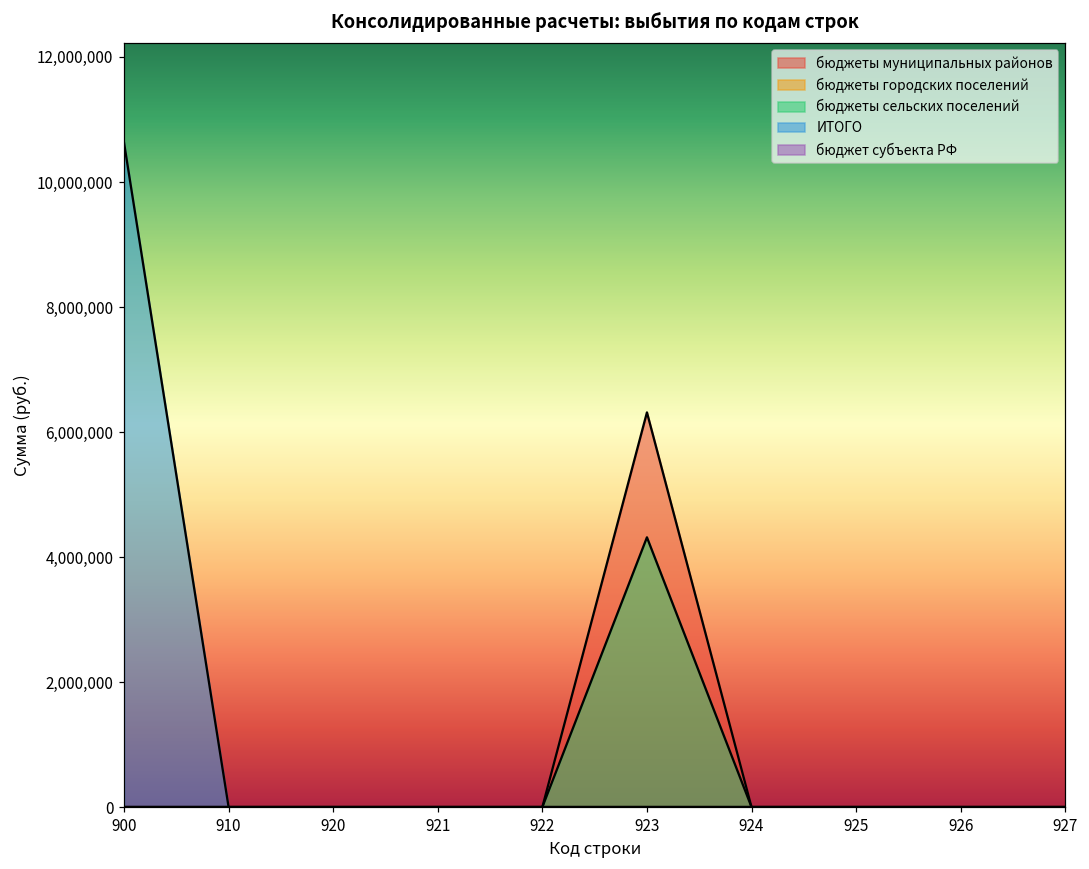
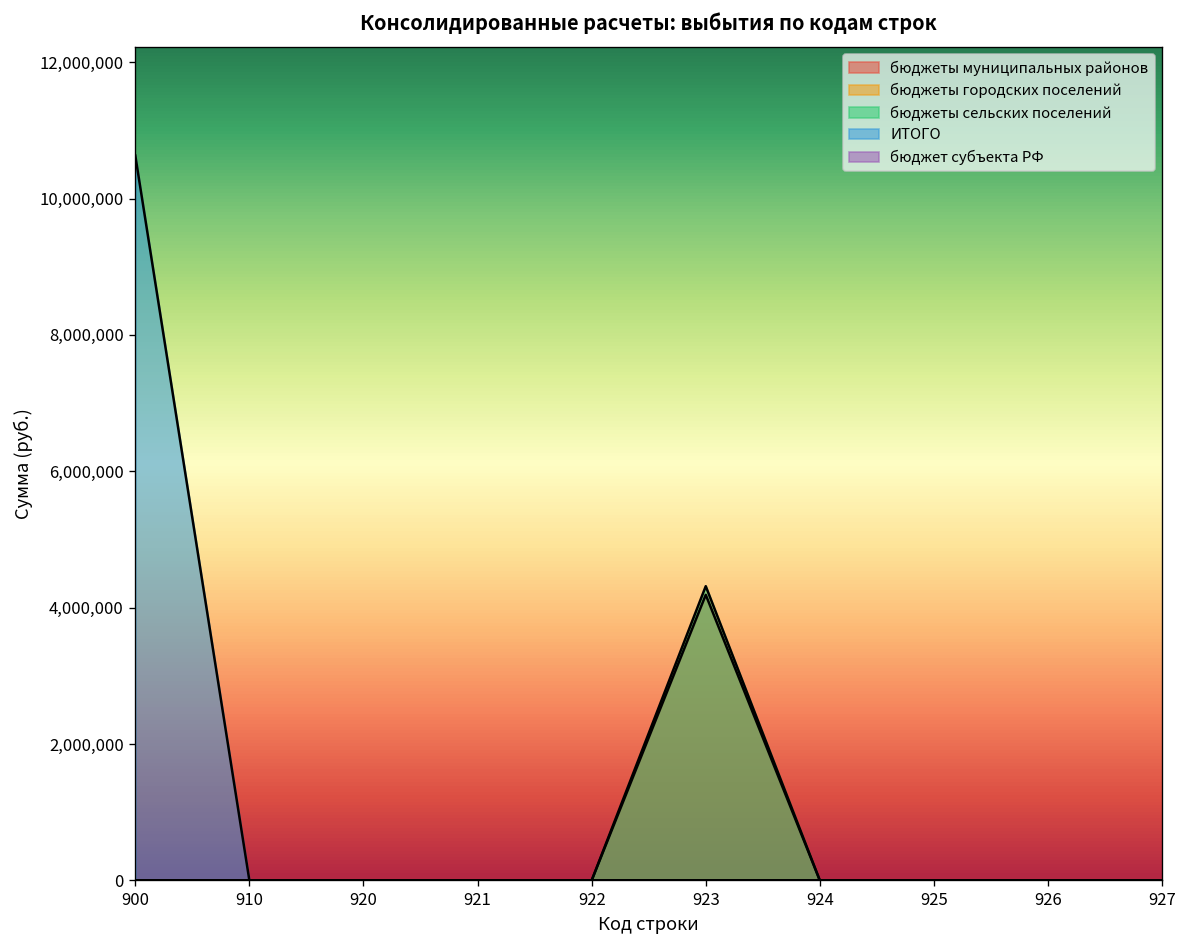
  {
    "бюджеты муниципальных районов": {
-     "923": "6,300,000"
+     "923": "4,200,000"
    },
    "бюджеты сельских поселений": {
      "923": "4,300,000"
    },
    "ИТОГО": {
      "900": "10,600,000"
    }
  }
